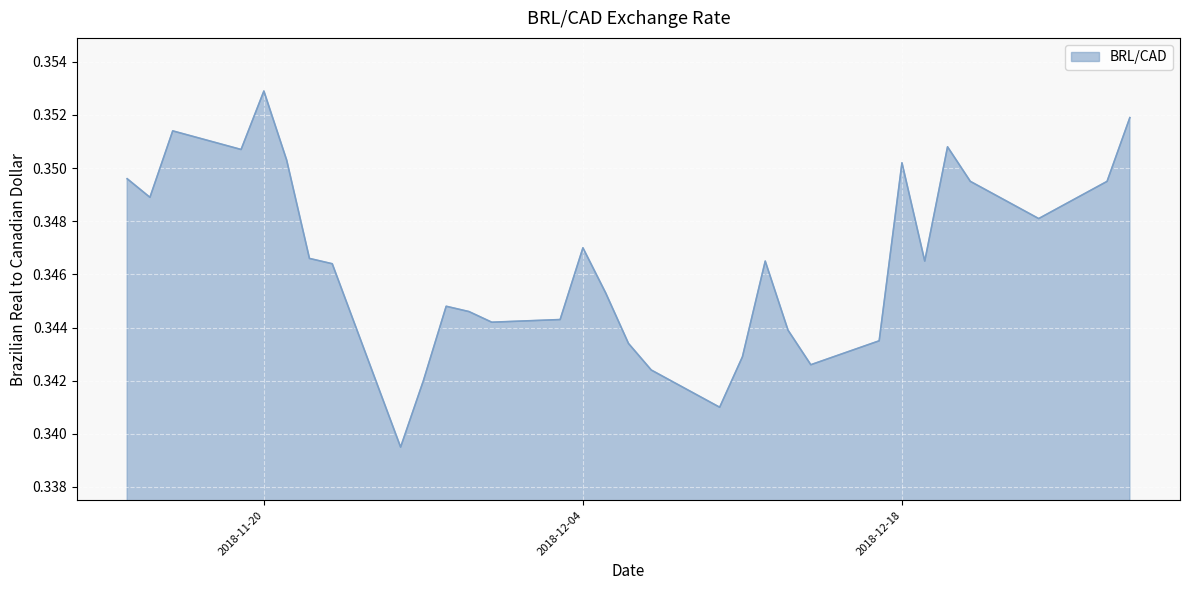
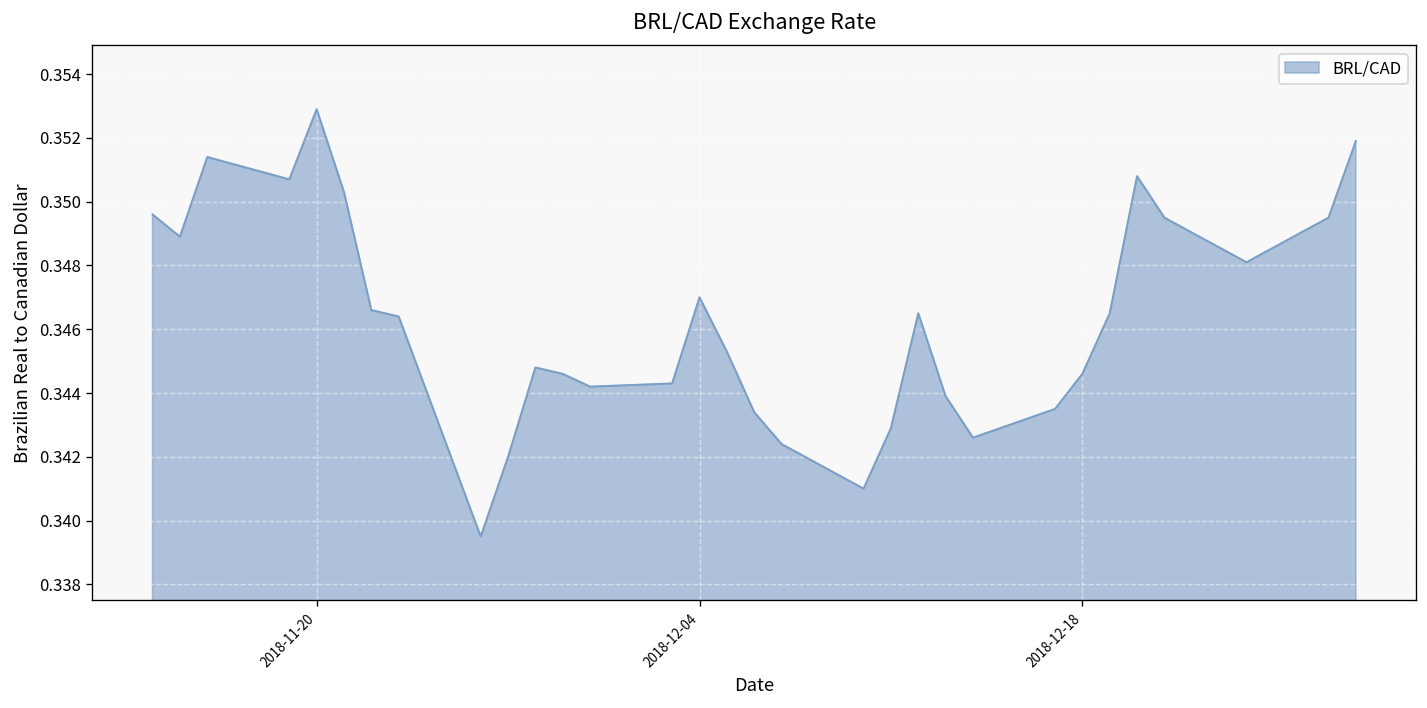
  {
    "2018-11-20": 0.3529,
    "2018-12-04": 0.3470,
-   "2018-12-18": 0.3502
+   "2018-12-18": 0.3446
  }
